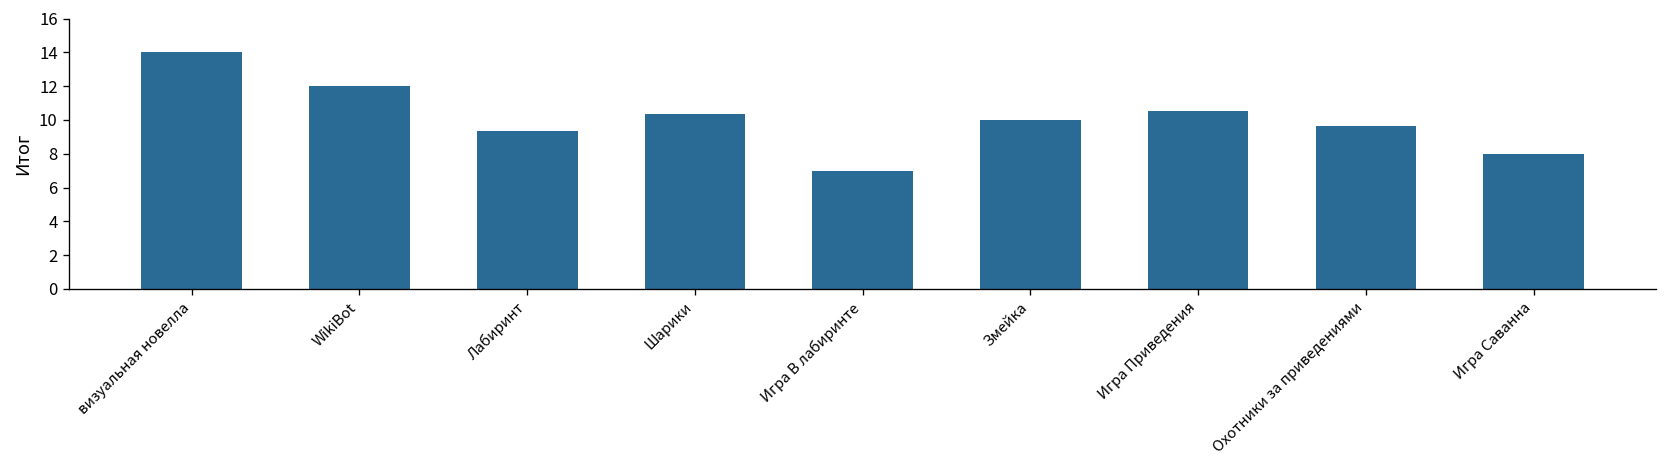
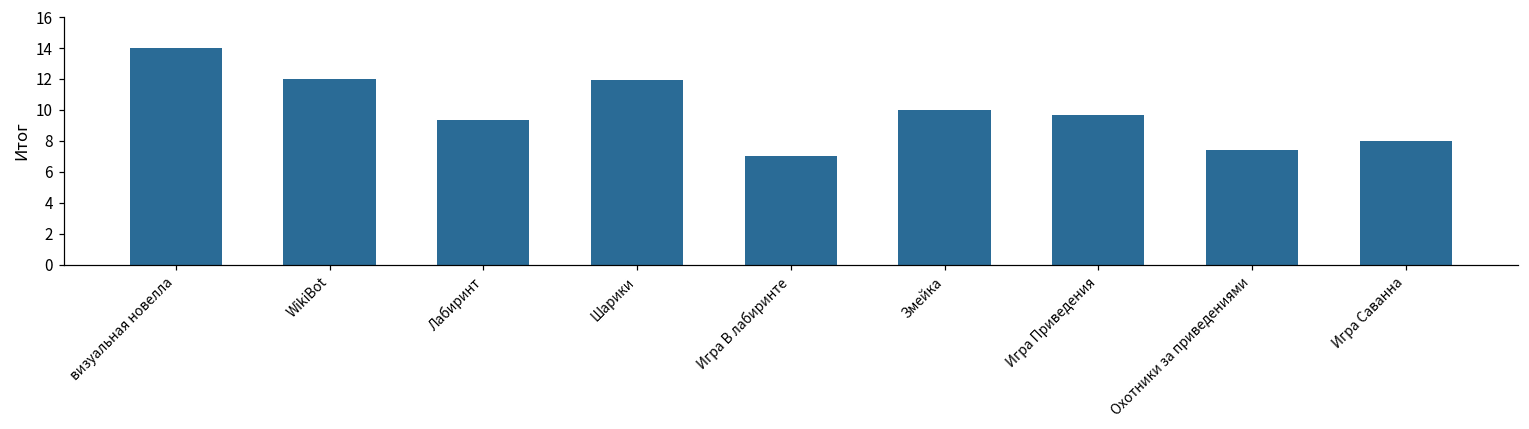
  {
    "визуальная новелла": 14.0,
    "WikiBot": 12.0,
    "Лабиринт": 9.3,
-   "Шарики": 10.3,
+   "Шарики": 11.9,
    "Игра В лабиринте": 7.0,
    "Змейка": 10.0,
-   "Игра Приведения": 10.5,
-   "Охотники за приведениями": 9.7,
+   "Игра Приведения": 9.7,
+   "Охотники за приведениями": 7.4,
    "Игра Саванна": 8.0
  }
